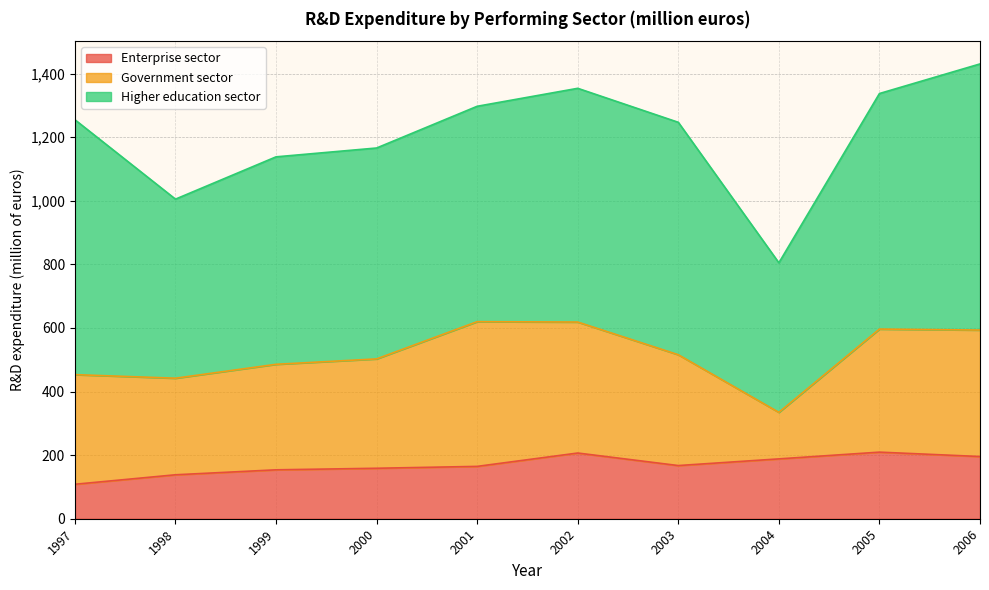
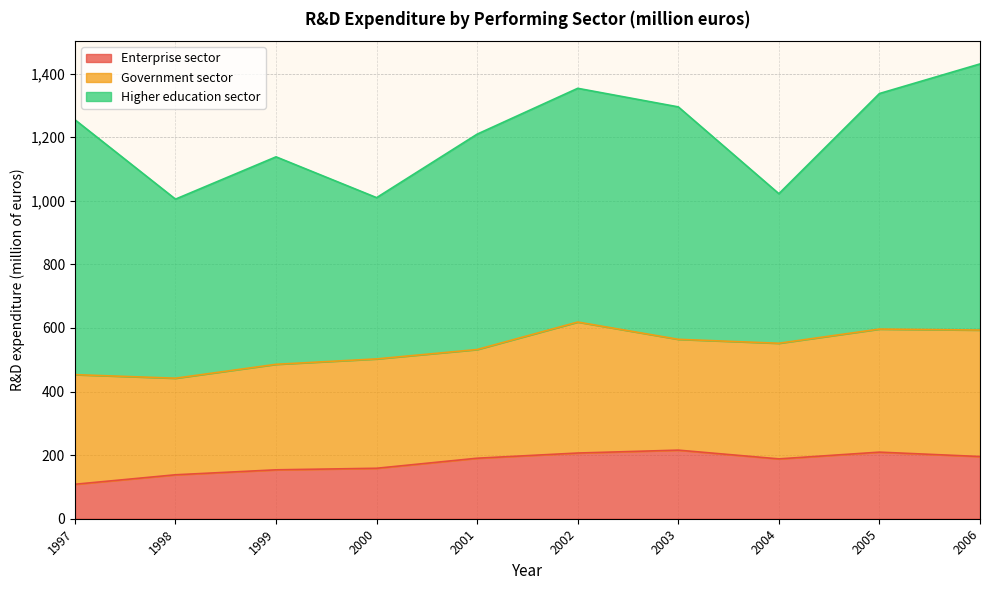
  {
    "Enterprise sector": {
      "1997": 110,
      "1998": 140,
      "1999": 150,
      "2000": 160,
-     "2001": 160,
+     "2001": 190,
      "2002": 210,
-     "2003": 170,
+     "2003": 220,
      "2004": 190,
      "2005": 210,
      "2006": 200
    },
    "Government sector": {
      "1997": 340,
      "1998": 300,
      "1999": 330,
      "2000": 340,
-     "2001": 460,
+     "2001": 340,
      "2002": 410,
      "2003": 350,
-     "2004": 150,
+     "2004": 360,
      "2005": 390,
      "2006": 400
    },
    "Higher education sector": {
      "1997": 800,
      "1998": 560,
      "1999": 650,
-     "2000": 660,
+     "2000": 510,
      "2001": 680,
      "2002": 740,
      "2003": 730,
      "2004": 470,
      "2005": 740,
      "2006": 840
    }
  }
